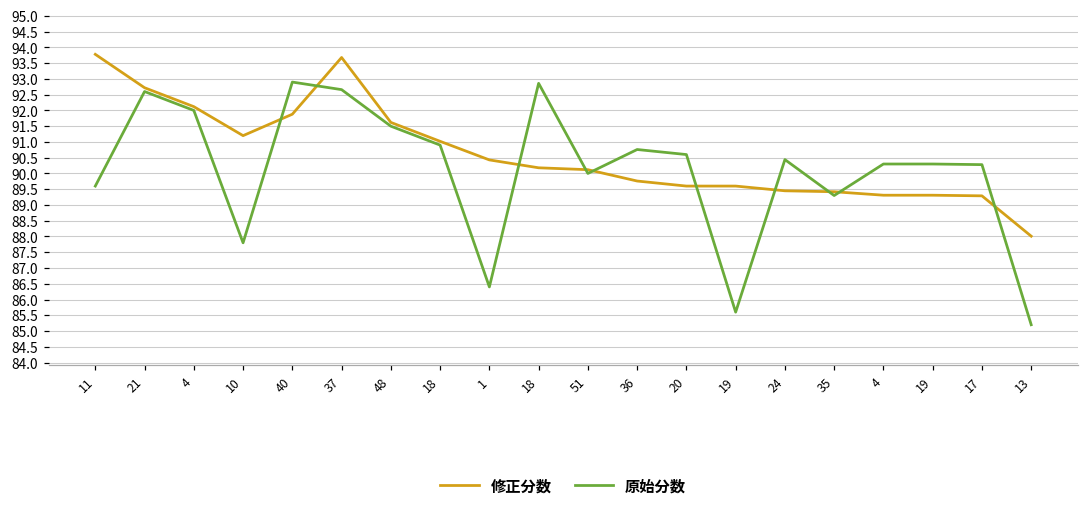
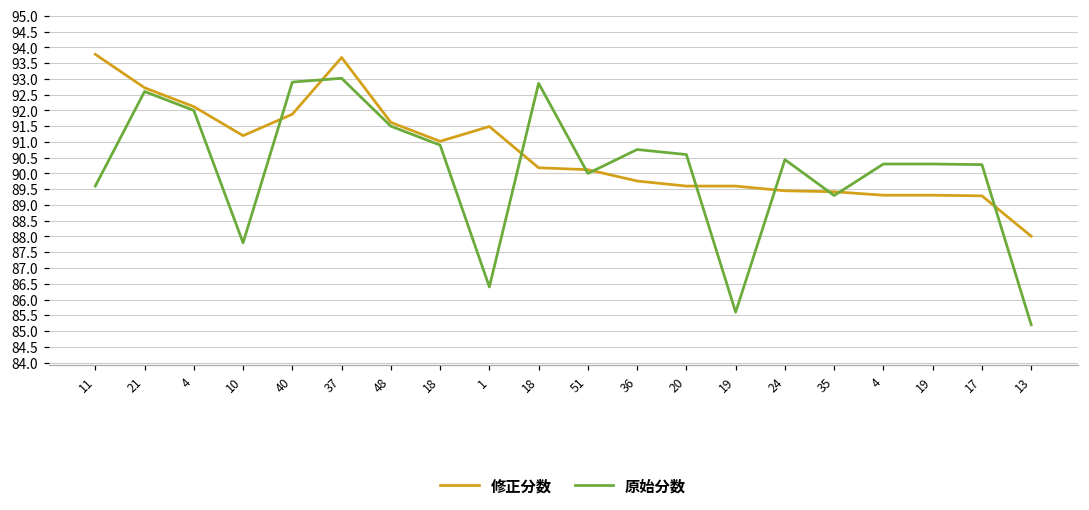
  {
    "修正分数": {
      "11": 93.8,
      "21": 92.7,
      "10": 91.2,
      "40": 91.9,
      "37": 93.7,
      "48": 91.6,
-     "1": 90.4,
+     "1": 91.5,
      "51": 90.1,
      "36": 89.8,
      "20": 89.6,
      "24": 89.5,
      "35": 89.4,
      "17": 89.3,
      "13": 88.0
    },
    "原始分数": {
      "11": 89.6,
      "21": 92.6,
      "10": 87.8,
      "40": 92.9,
-     "37": 92.7,
+     "37": 93.0,
      "48": 91.5,
      "1": 86.4,
      "51": 90.0,
      "36": 90.8,
      "20": 90.6,
      "24": 90.4,
      "35": 89.3,
      "17": 90.3,
      "13": 85.2
    }
  }
